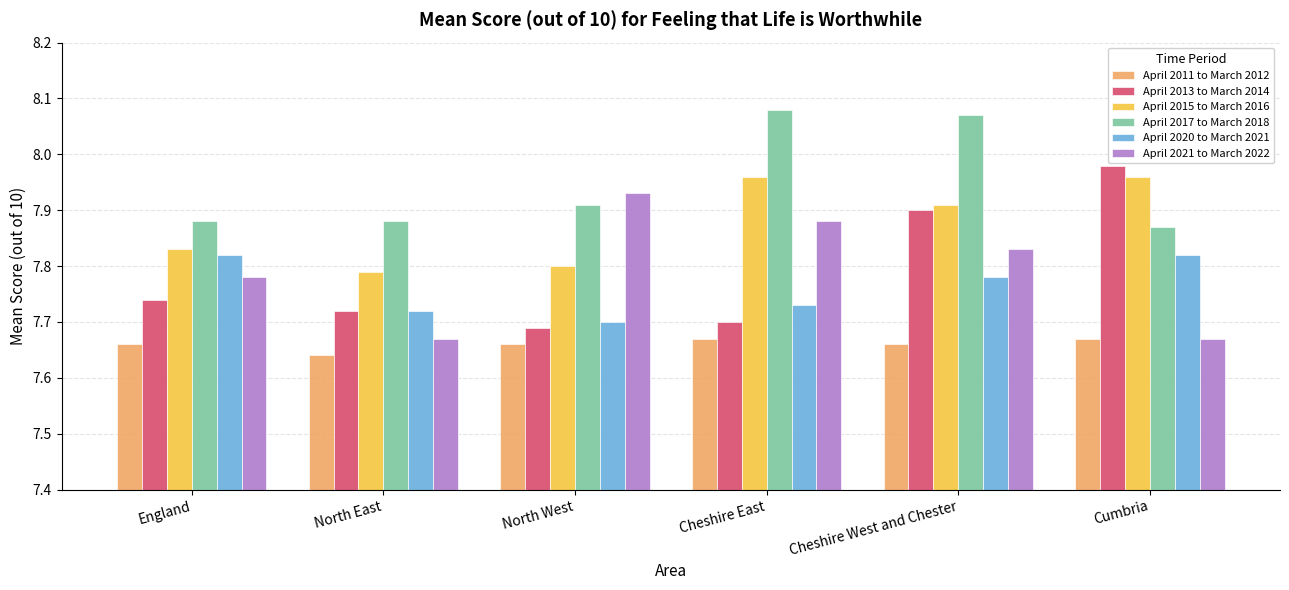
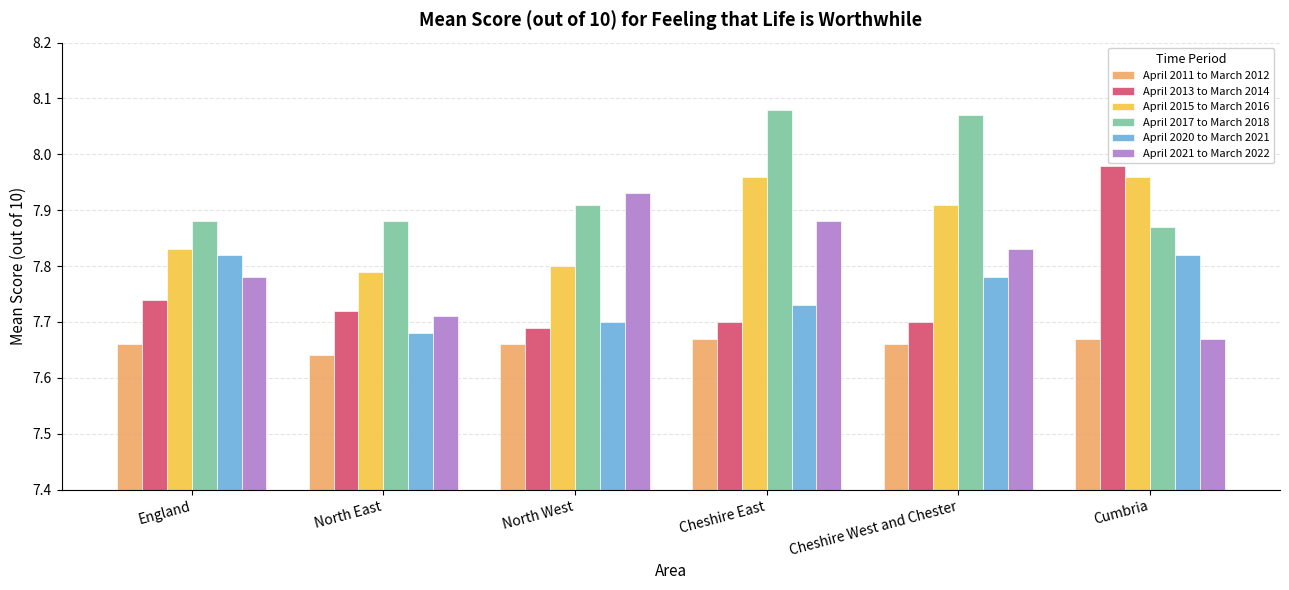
  {
    "April 2013 to March 2014": {
      "England": 7.74,
      "North East": 7.72,
      "North West": 7.69,
      "Cheshire East": 7.7,
-     "Cheshire West and Chester": 7.9,
+     "Cheshire West and Chester": 7.7,
      "Cumbria": 7.98
    },
    "April 2017 to March 2018": {
      "England": 7.88,
      "North East": 7.88,
      "North West": 7.91,
      "Cheshire East": 8.08,
      "Cheshire West and Chester": 8.07,
      "Cumbria": 7.87
    },
    "April 2020 to March 2021": {
      "England": 7.82,
-     "North East": 7.72,
+     "North East": 7.68,
      "North West": 7.70,
      "Cheshire East": 7.73,
      "Cheshire West and Chester": 7.78,
      "Cumbria": 7.82
    },
    "April 2021 to March 2022": {
      "England": 7.78,
-     "North East": 7.67,
+     "North East": 7.71,
      "North West": 7.93,
      "Cheshire East": 7.88,
      "Cheshire West and Chester": 7.83,
      "Cumbria": 7.67
    }
  }
